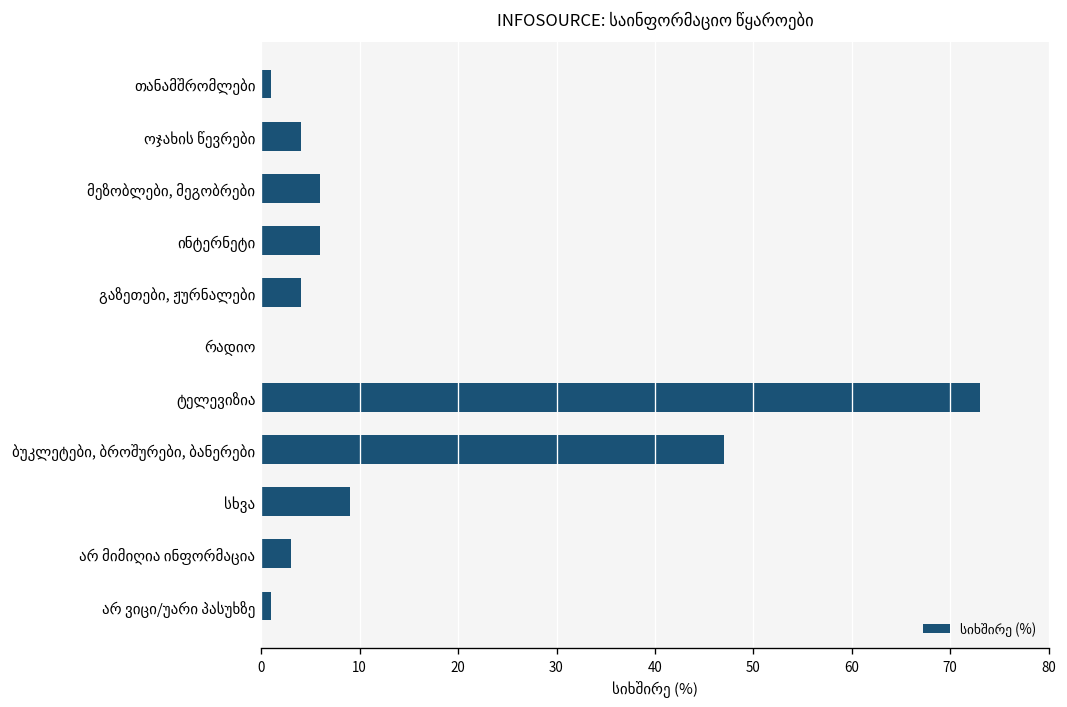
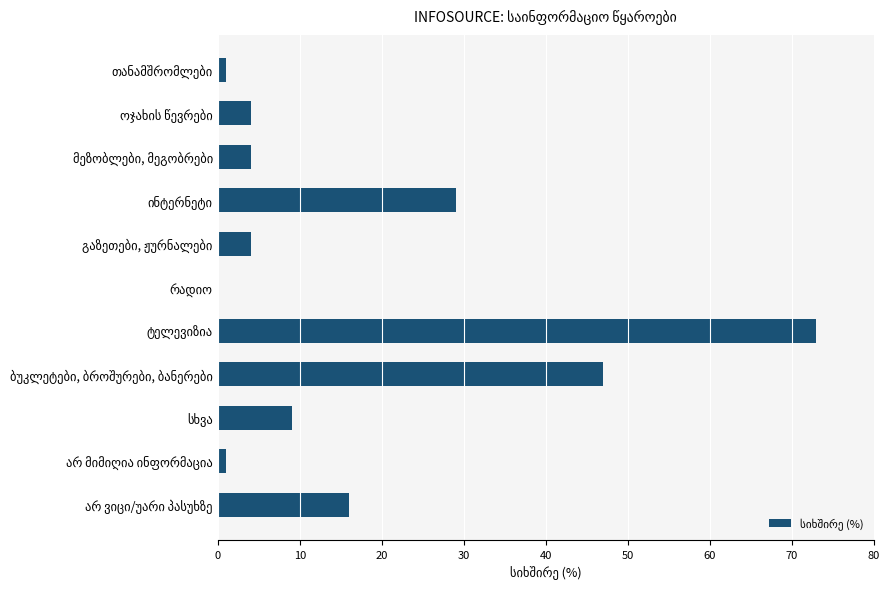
  {
    "თანამშრომლები": 1,
    "ოჯახის წევრები": 4,
-   "მეზობლები, მეგობრები": 6,
-   "ინტერნეტი": 6,
+   "მეზობლები, მეგობრები": 4,
+   "ინტერნეტი": 29,
    "გაზეთები, ჟურნალები": 4,
    "რადიო": 0,
    "ტელევიზია": 73,
    "ბუკლეტები, ბროშურები, ბანერები": 47,
    "სხვა": 9,
-   "არ მიმიღია ინფორმაცია": 3,
-   "არ ვიცი/უარი პასუხზე": 1
+   "არ მიმიღია ინფორმაცია": 1,
+   "არ ვიცი/უარი პასუხზე": 16
  }
